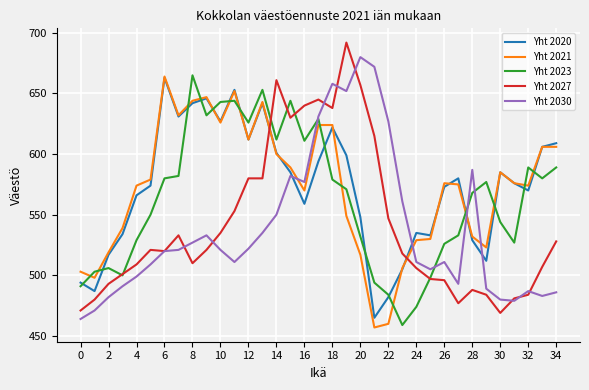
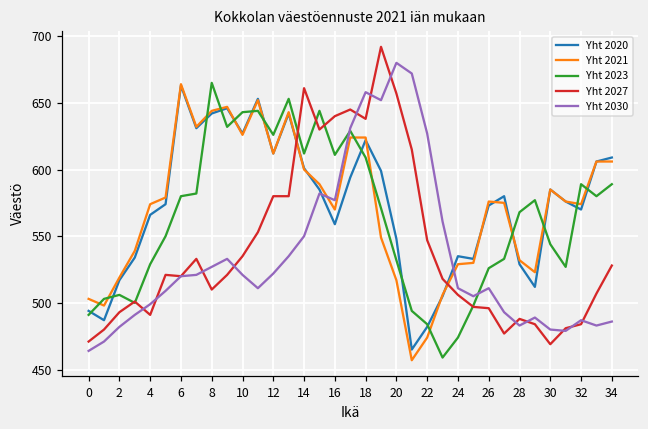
  {
    "Yht 2020": {
      "0": 494,
      "4": 566,
      "16": 559,
      "20": 548,
      "24": 535,
      "26": 573,
      "28": 529,
      "32": 570,
      "34": 609
    },
    "Yht 2021": {
      "0": 503,
      "4": 574,
      "16": 570,
      "20": 517,
-     "22": 460,
+     "22": 474,
      "24": 529,
      "26": 576,
      "28": 532,
      "32": 574,
      "34": 606
    },
    "Yht 2023": {
      "0": 491,
      "2": 506,
      "4": 529,
      "6": 580,
      "8": 665,
      "10": 643,
      "12": 626,
      "14": 612,
      "16": 611,
-     "18": 579,
+     "18": 609,
      "20": 532,
      "24": 474,
      "26": 526,
      "28": 568,
      "30": 544,
      "32": 589,
      "34": 589
    },
    "Yht 2027": {
      "0": 471,
      "2": 493,
-     "4": 509,
+     "4": 491,
      "8": 510,
      "10": 535,
      "12": 580,
      "14": 661,
      "16": 640,
      "18": 638,
      "20": 657,
      "22": 547,
      "24": 506,
      "26": 496,
      "28": 488,
      "30": 469,
      "32": 484,
      "34": 528
    },
    "Yht 2030": {
      "0": 464,
      "2": 482,
      "4": 499,
      "8": 527,
      "10": 521,
      "12": 522,
      "14": 550,
      "16": 577,
      "18": 658,
      "20": 680,
      "22": 627,
      "24": 511,
      "26": 511,
-     "28": 587,
+     "28": 483,
      "30": 480,
      "32": 487,
      "34": 486
    }
  }
